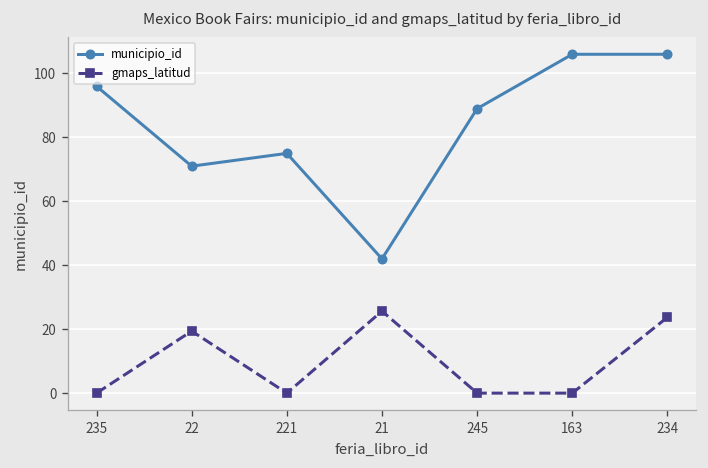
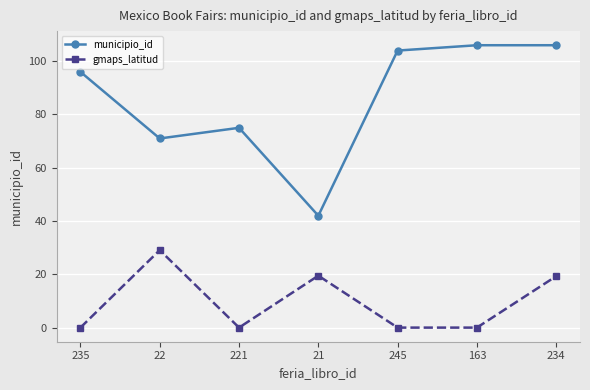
  {
    "municipio_id": {
      "235": 96,
      "22": 71,
      "221": 75,
      "21": 42,
-     "245": 89,
+     "245": 104,
      "163": 106,
      "234": 106
    },
    "gmaps_latitud": {
      "235": 0,
-     "22": 19,
+     "22": 29,
      "221": 0,
-     "21": 26,
+     "21": 19,
      "245": 0,
      "163": 0,
-     "234": 24
+     "234": 19
    }
  }
